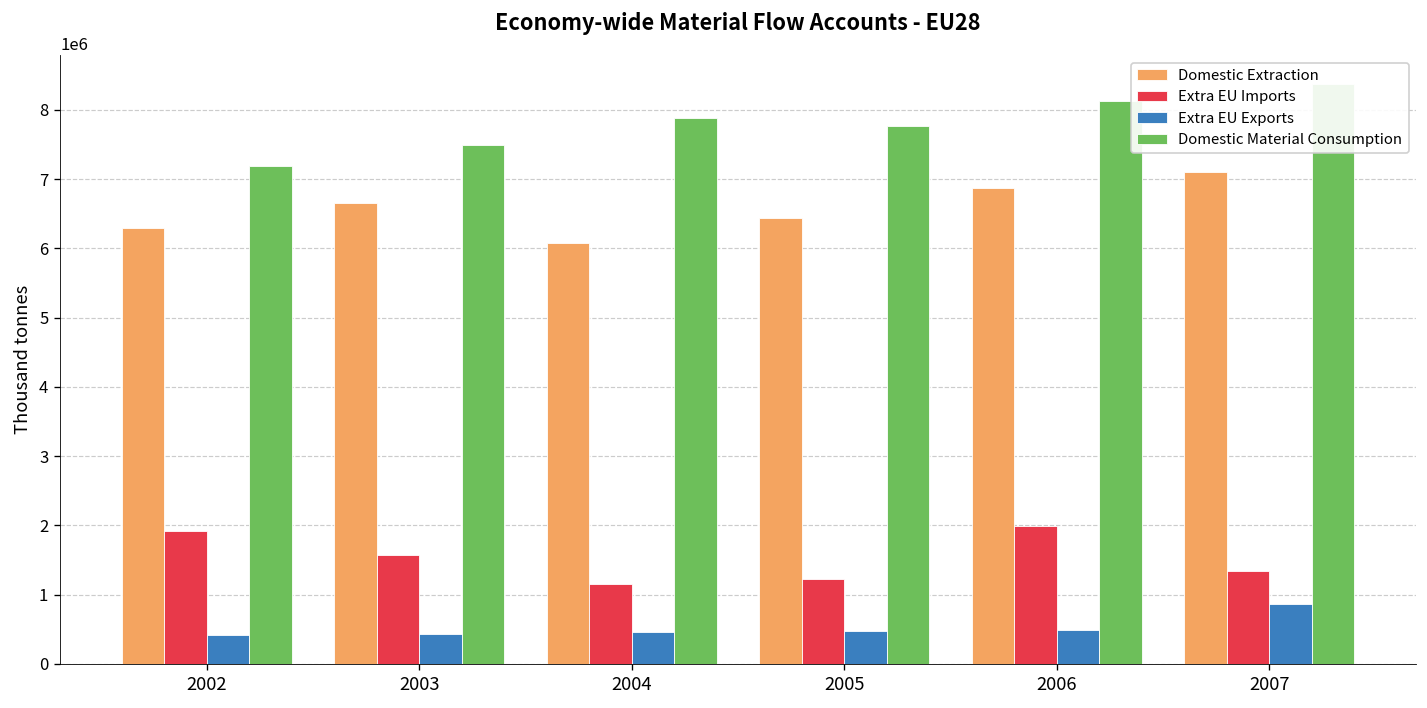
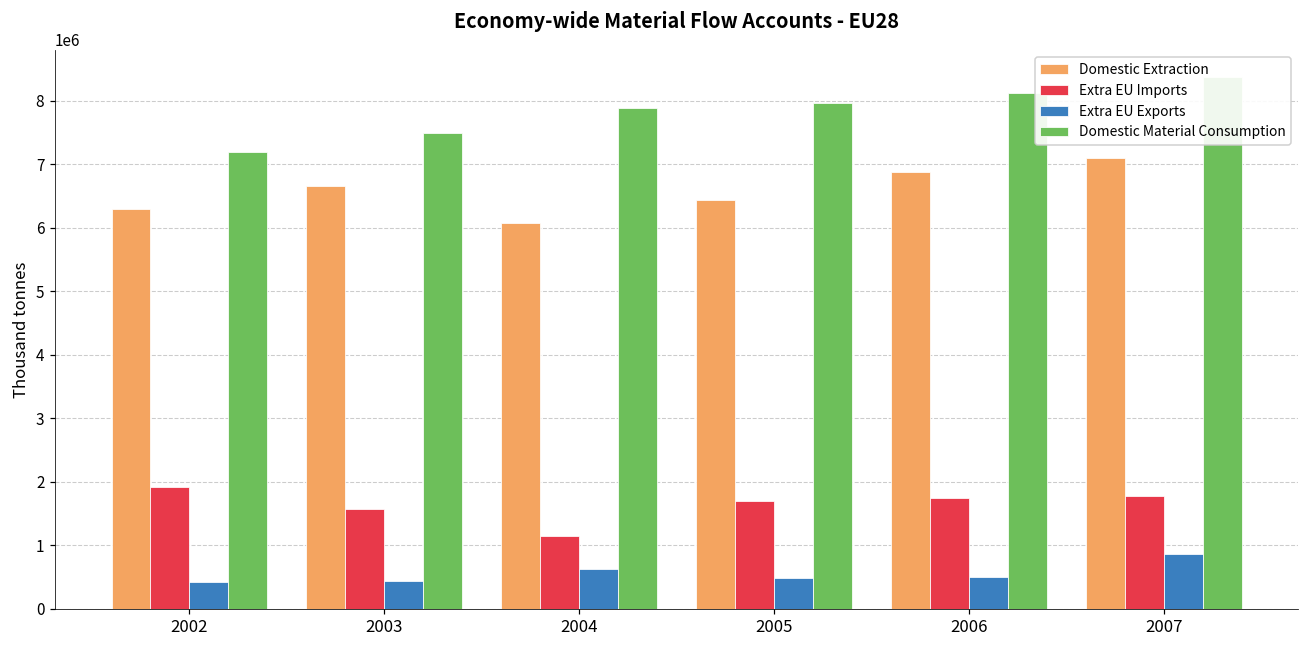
  {
    "Domestic Extraction": {
      "2002": 6300000,
      "2003": 6700000,
      "2004": 6100000,
      "2005": 6400000,
      "2006": 6900000,
      "2007": 7100000
    },
    "Extra EU Imports": {
      "2002": 1900000,
      "2003": 1600000,
      "2004": 1100000,
-     "2005": 1200000,
-     "2006": 2000000,
-     "2007": 1300000
+     "2005": 1700000,
+     "2006": 1700000,
+     "2007": 1800000
    },
    "Extra EU Exports": {
      "2002": 400000,
      "2003": 400000,
-     "2004": 500000,
+     "2004": 600000,
      "2005": 500000,
      "2006": 500000,
      "2007": 900000
    },
    "Domestic Material Consumption": {
      "2002": 7200000,
      "2003": 7500000,
      "2004": 7900000,
-     "2005": 7800000,
+     "2005": 8000000,
      "2006": 8100000
    }
  }
